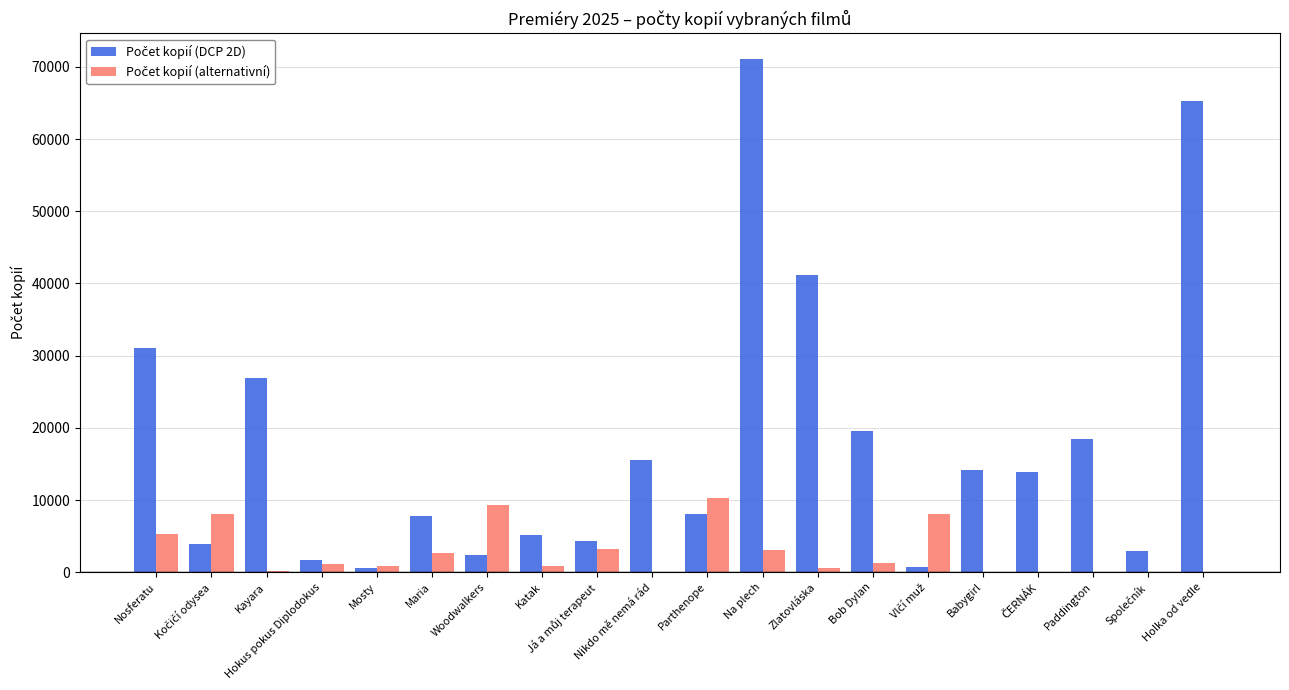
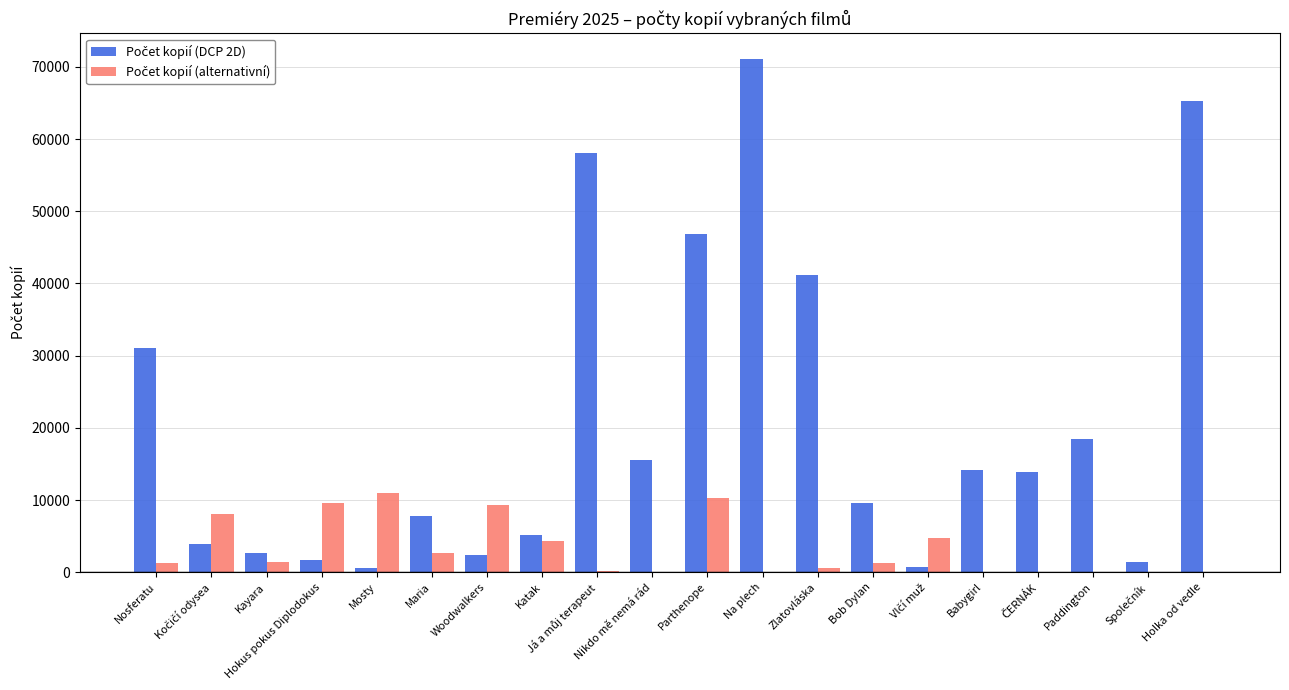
  {
    "Počet kopií (DCP 2D)": {
      "Nosferatu": 31000,
      "Kočičí odysea": 4000,
-     "Kayara": 27000,
+     "Kayara": 3000,
      "Hokus pokus Diplodokus": 2000,
      "Mosty": 1000,
      "Maria": 8000,
      "Woodwalkers": 2000,
      "Katak": 5000,
-     "Já a můj terapeut": 4000,
+     "Já a můj terapeut": 58000,
      "Nikdo mě nemá rád": 16000,
-     "Parthenope": 8000,
+     "Parthenope": 47000,
      "Na plech": 71000,
      "Zlatovláska": 41000,
-     "Bob Dylan": 20000,
+     "Bob Dylan": 10000,
      "Vlčí muž": 1000,
      "Babygirl": 14000,
      "ČERNÁK": 14000,
      "Paddington": 19000,
-     "Společník": 3000,
+     "Společník": 1000,
      "Holka od vedle": 65000
    },
    "Počet kopií (alternativní)": {
-     "Nosferatu": 5000,
+     "Nosferatu": 1000,
      "Kočičí odysea": 8000,
-     "Kayara": 0,
-     "Hokus pokus Diplodokus": 1000,
-     "Mosty": 1000,
+     "Kayara": 1000,
+     "Hokus pokus Diplodokus": 10000,
+     "Mosty": 11000,
      "Maria": 3000,
      "Woodwalkers": 9000,
-     "Katak": 1000,
-     "Já a můj terapeut": 3000,
+     "Katak": 4000,
+     "Já a můj terapeut": 0,
      "Nikdo mě nemá rád": 0,
      "Parthenope": 10000,
-     "Na plech": 3000,
+     "Na plech": 0,
      "Zlatovláska": 1000,
      "Bob Dylan": 1000,
-     "Vlčí muž": 8000,
+     "Vlčí muž": 5000,
      "Babygirl": 0,
      "ČERNÁK": 0,
      "Paddington": 0,
      "Společník": 0,
      "Holka od vedle": 0
    }
  }
